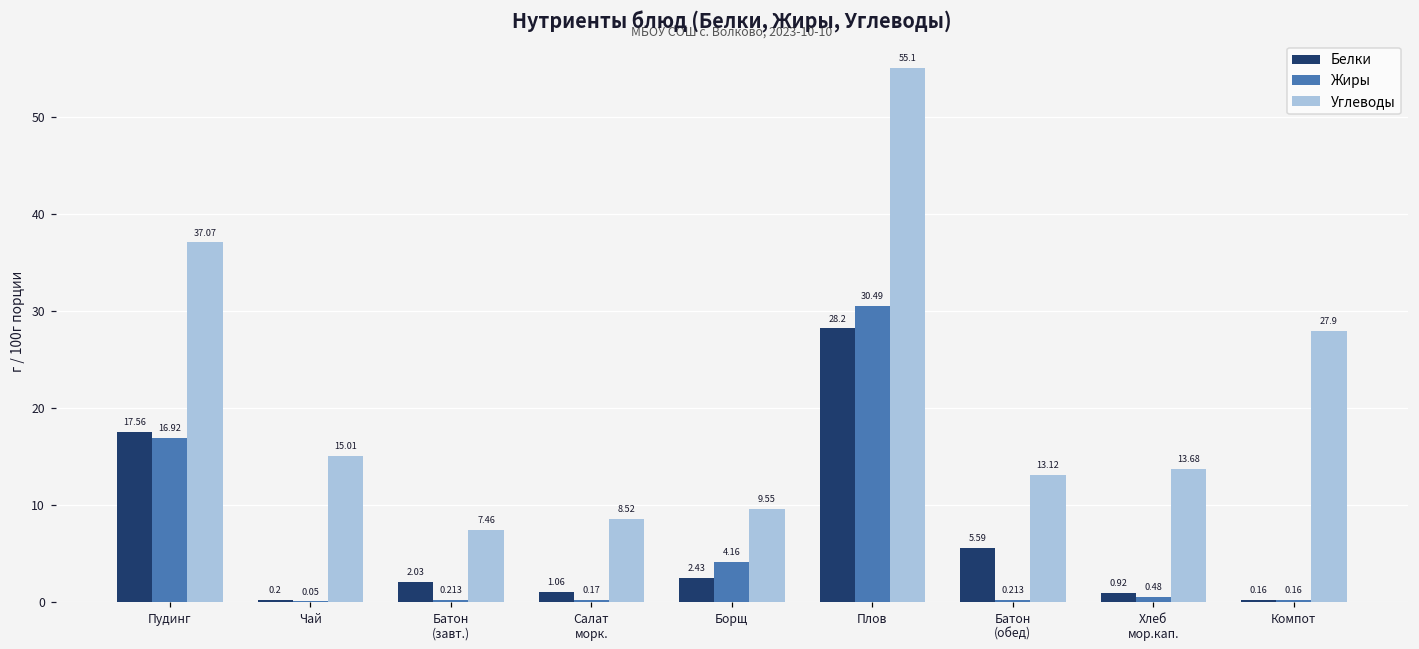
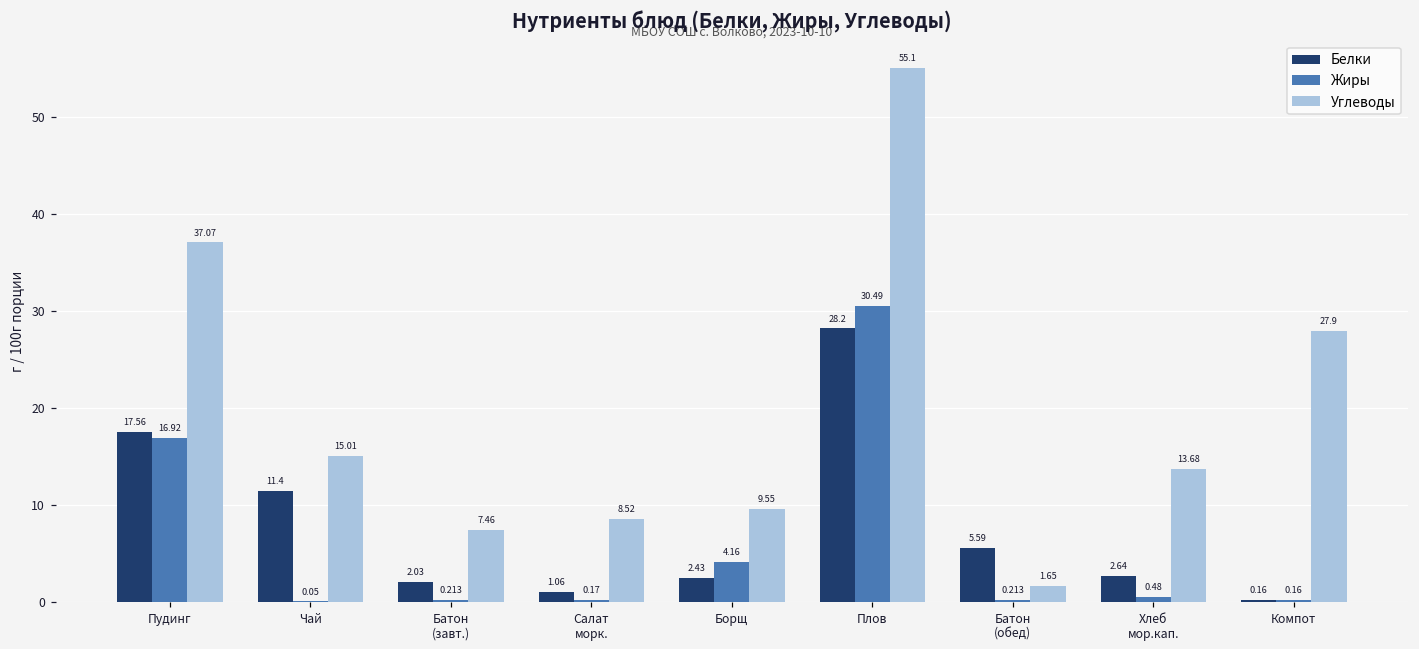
  {
    "Белки": {
      "Пудинг": 17.56,
-     "Чай": 0.2,
+     "Чай": 11.4,
      "Батон (завт.)": 2.03,
      "Салат морк.": 1.06,
      "Борщ": 2.43,
      "Плов": 28.2,
      "Батон (обед)": 5.59,
-     "Хлеб мор.кап.": 0.92,
+     "Хлеб мор.кап.": 2.64,
      "Компот": 0.16
    },
    "Жиры": {
      "Пудинг": 16.92,
      "Чай": 0.05,
      "Батон (завт.)": 0.213,
      "Салат морк.": 0.17,
      "Борщ": 4.16,
      "Плов": 30.49,
      "Батон (обед)": 0.213,
      "Хлеб мор.кап.": 0.48,
      "Компот": 0.16
    },
    "Углеводы": {
      "Пудинг": 37.07,
      "Чай": 15.01,
      "Батон (завт.)": 7.46,
      "Салат морк.": 8.52,
      "Борщ": 9.55,
      "Плов": 55.1,
-     "Батон (обед)": 13.12,
+     "Батон (обед)": 1.65,
      "Хлеб мор.кап.": 13.68,
      "Компот": 27.9
    }
  }
